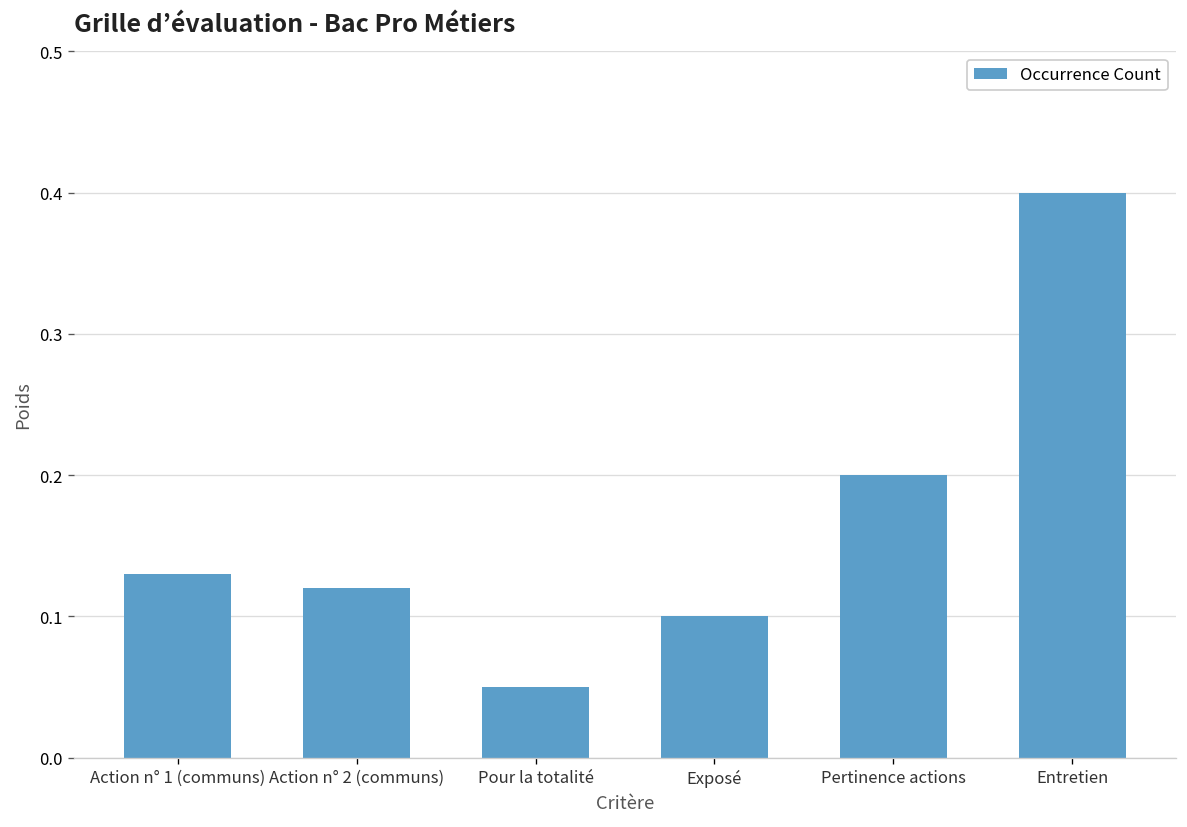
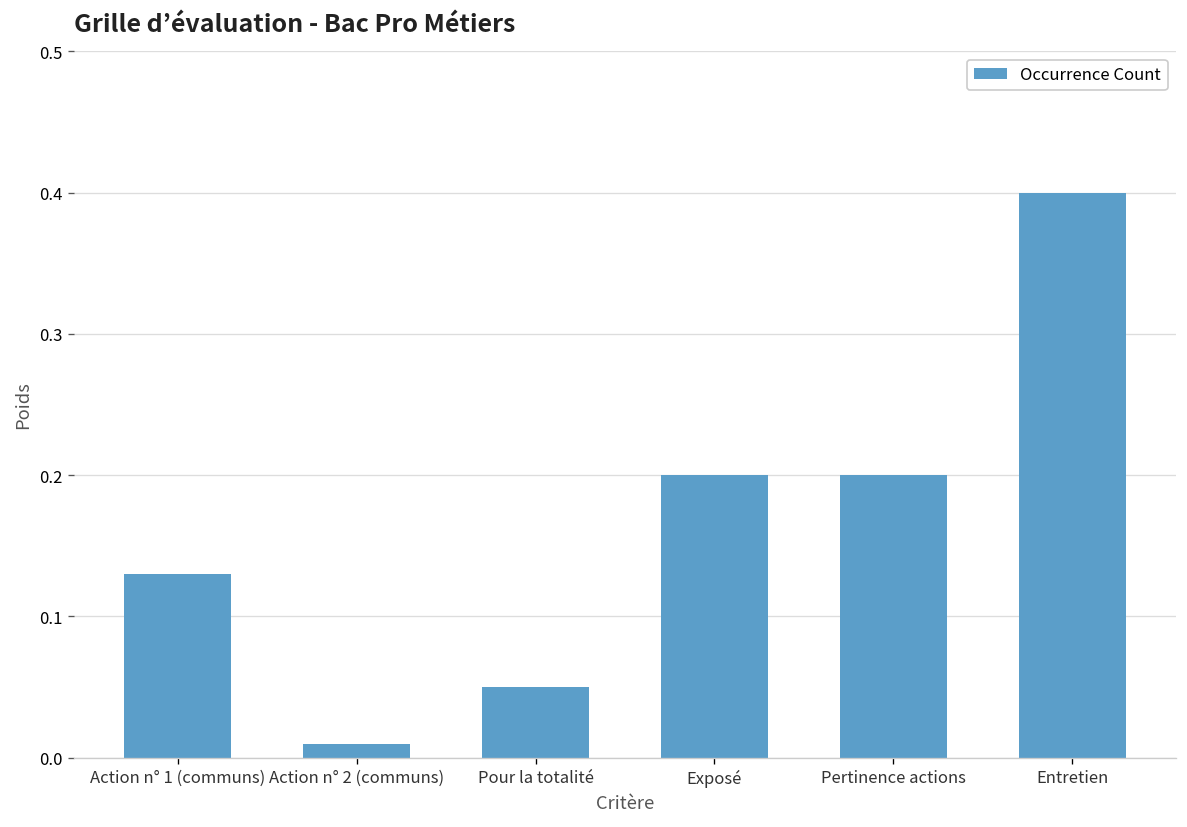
  {
    "Action n° 1 (communs)": 0.13,
-   "Action n° 2 (communs)": 0.12,
+   "Action n° 2 (communs)": 0.01,
    "Pour la totalité": 0.05,
-   "Exposé": 0.1,
+   "Exposé": 0.2,
    "Pertinence actions": 0.20,
    "Entretien": 0.40
  }
